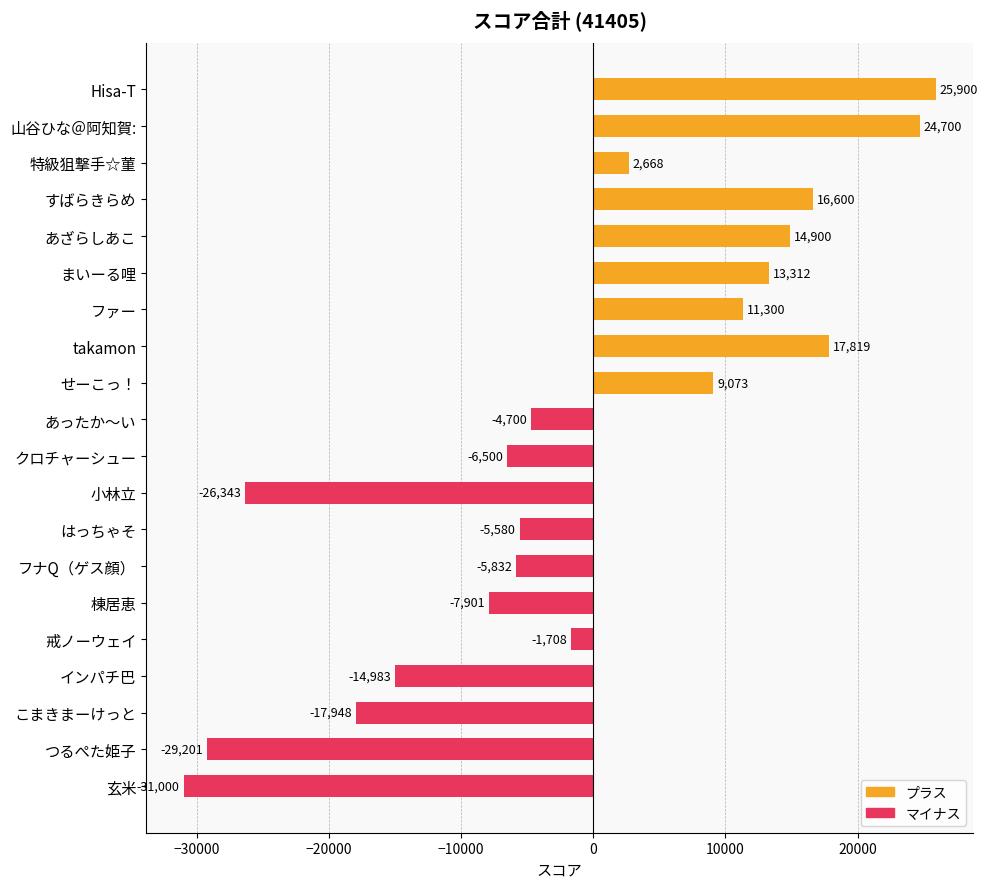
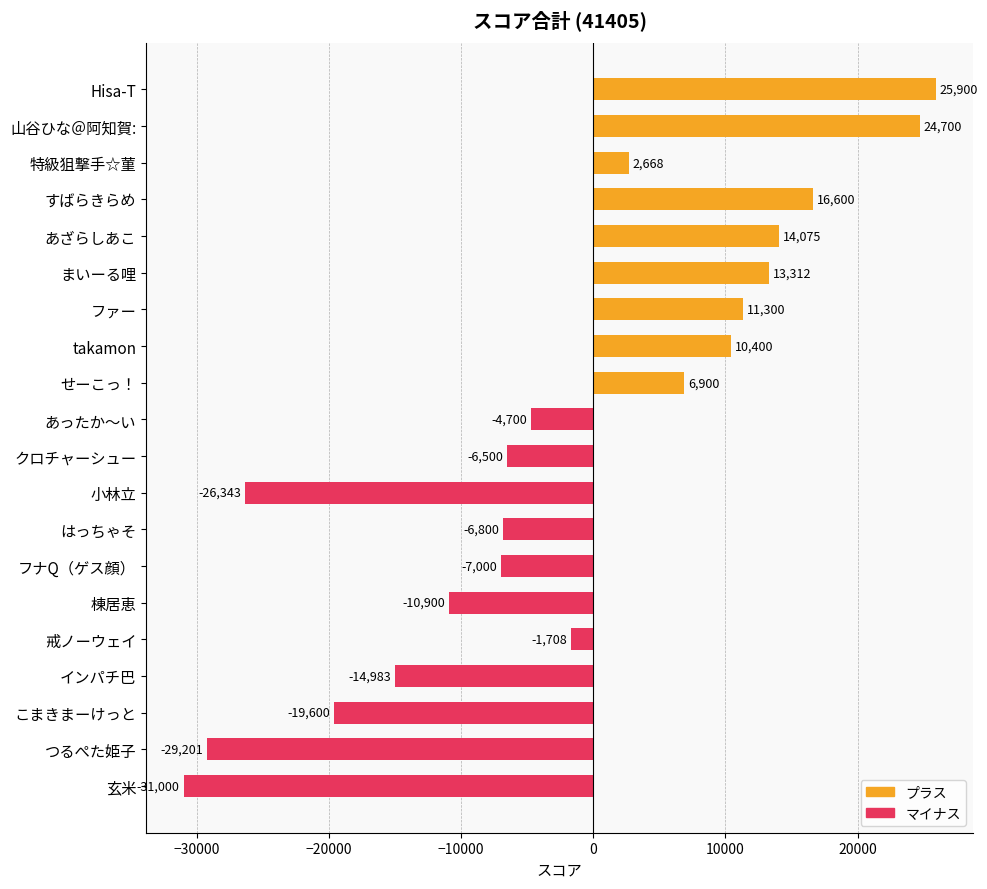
  {
    "Hisa-T": "25,900",
    "山谷ひな＠阿知賀:": "24,700",
    "特級狙撃手☆菫": "2,668",
    "すばらきらめ": "16,600",
-   "あざらしあこ": "14,900",
+   "あざらしあこ": "14,075",
    "まいーる哩": "13,312",
    "ファー": "11,300",
-   "takamon": "17,819",
-   "せーこっ！": "9,073",
+   "takamon": "10,400",
+   "せーこっ！": "6,900",
    "あったか～い": "-4,700",
    "クロチャーシュー": "-6,500",
    "小林立": "-26,343",
-   "はっちゃそ": "-5,580",
-   "フナQ（ゲス顔）": "-5,832",
-   "棟居恵": "-7,901",
+   "はっちゃそ": "-6,800",
+   "フナQ（ゲス顔）": "-7,000",
+   "棟居恵": "-10,900",
    "戒ノーウェイ": "-1,708",
    "インパチ巴": "-14,983",
-   "こまきまーけっと": "-17,948",
+   "こまきまーけっと": "-19,600",
    "つるぺた姫子": "-29,201",
    "玄米": "-31,000"
  }
